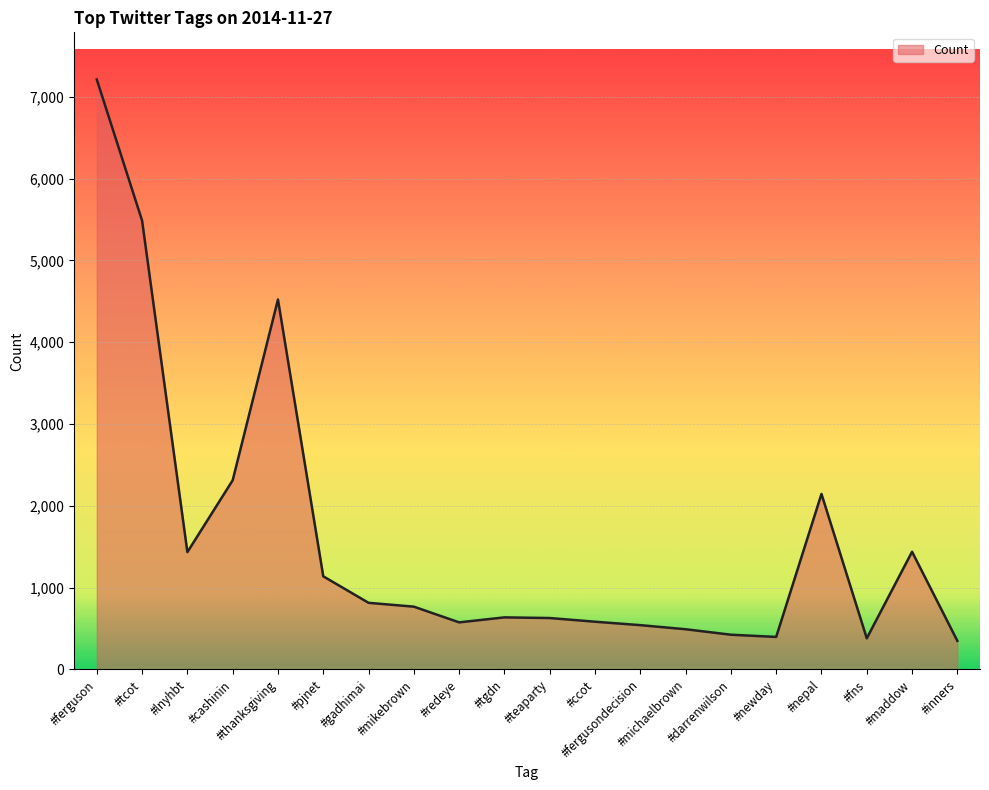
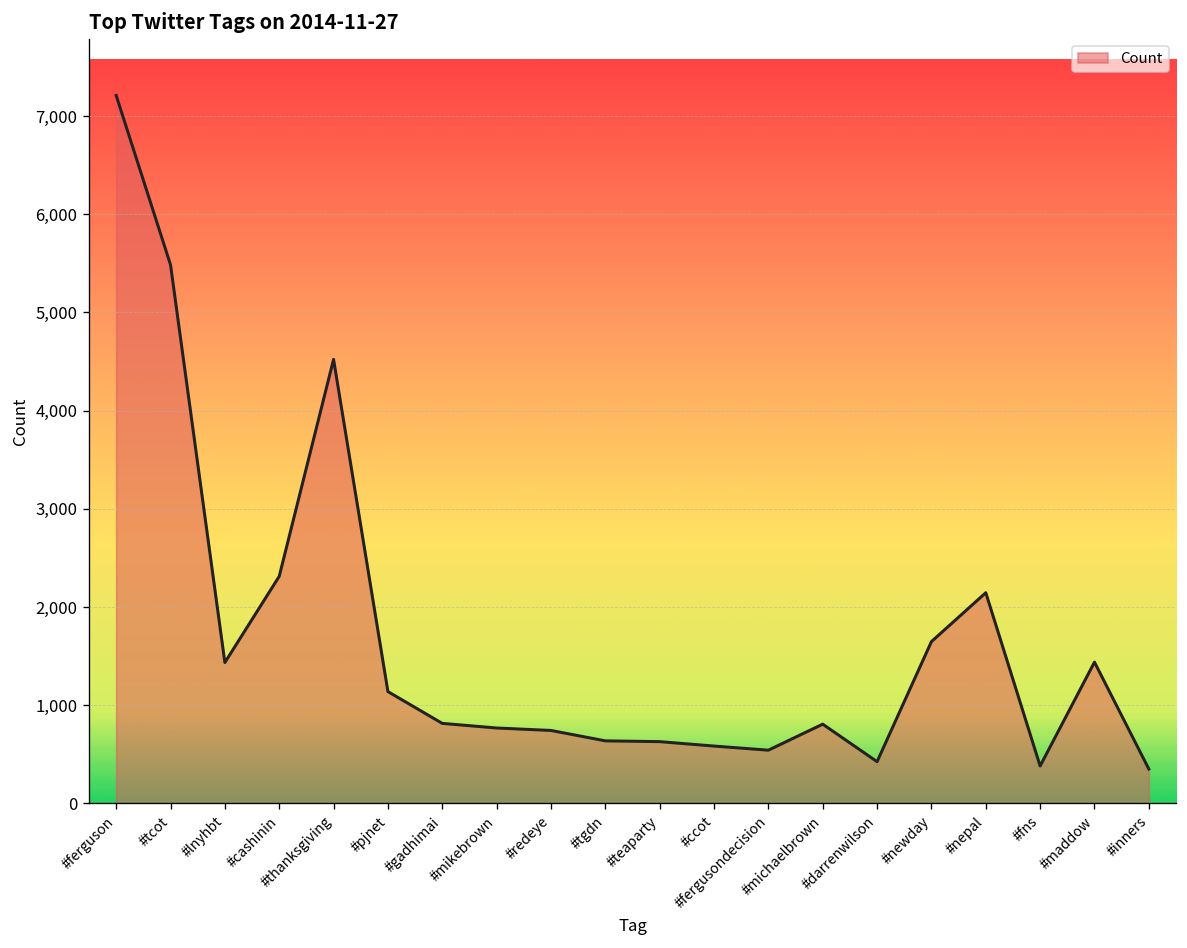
  {
    "#ferguson": "7,200",
    "#tcot": "5,500",
    "#lnyhbt": "1,400",
    "#cashinin": "2,300",
    "#thanksgiving": "4,500",
    "#pjnet": "1,100",
    "#gadhimai": "800",
    "#mikebrown": "800",
-   "#redeye": "600",
+   "#redeye": "700",
    "#tgdn": "600",
    "#teaparty": "600",
    "#ccot": "600",
    "#fergusondecision": "500",
-   "#michaelbrown": "500",
+   "#michaelbrown": "800",
    "#darrenwilson": "400",
-   "#newday": "400",
+   "#newday": "1,600",
    "#nepal": "2,100",
    "#fns": "400",
    "#maddow": "1,400",
    "#inners": "300"
  }
